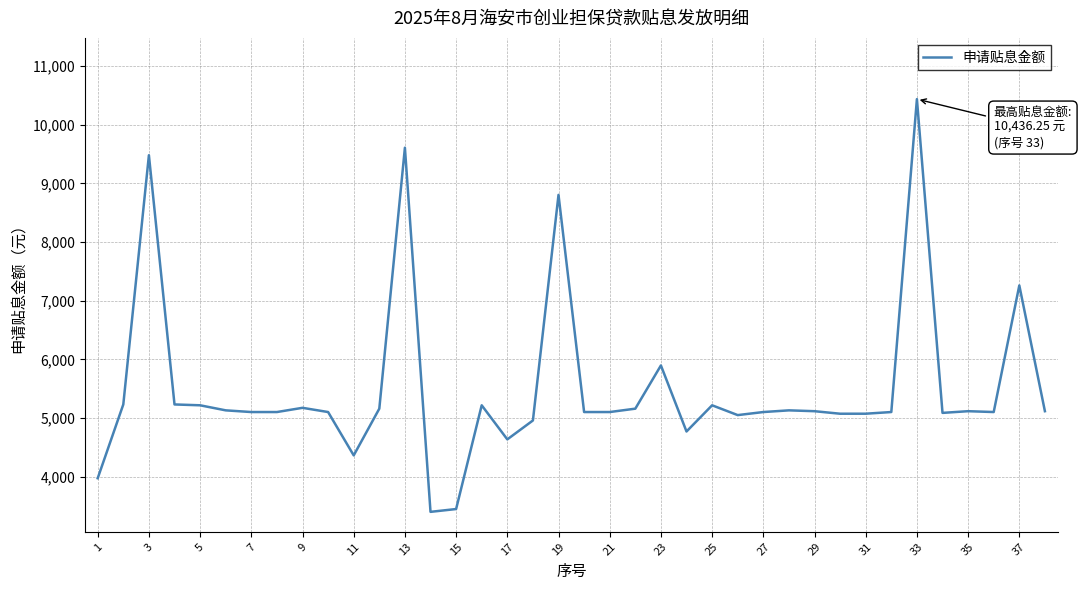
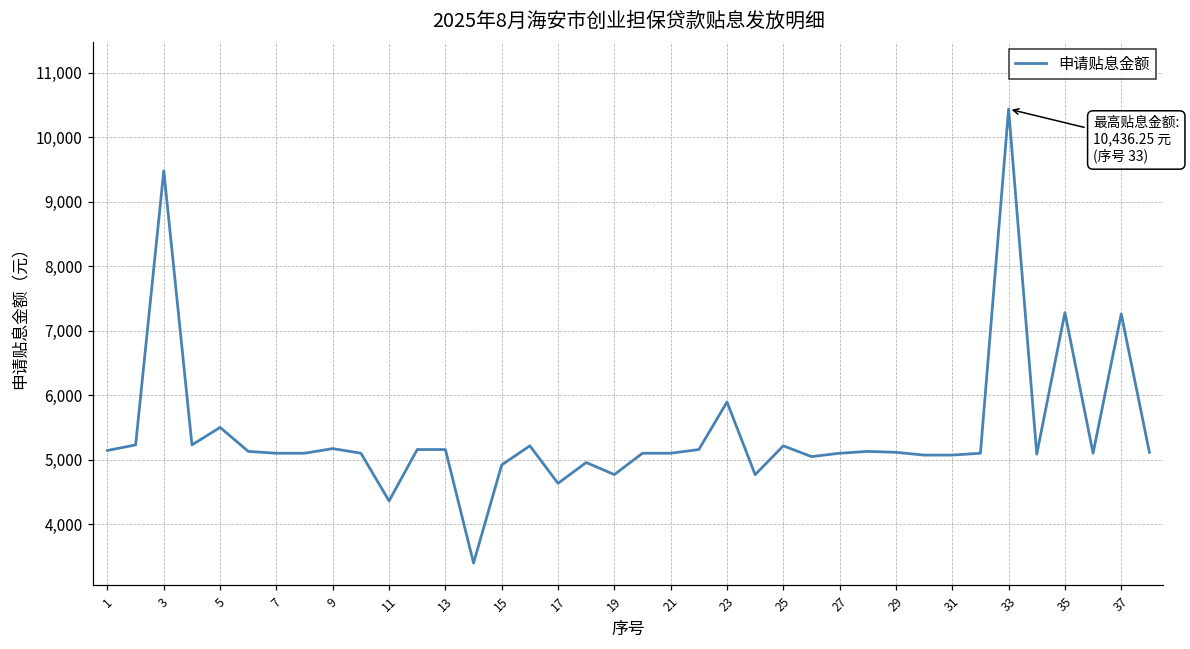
  {
-   "1": "4,000",
+   "1": "5,100",
    "3": "9,500",
-   "5": "5,200",
+   "5": "5,500",
    "7": "5,100",
    "9": "5,200",
    "11": "4,400",
-   "13": "9,600",
-   "15": "3,500",
+   "13": "5,200",
+   "15": "4,900",
    "17": "4,600",
-   "19": "8,800",
+   "19": "4,800",
    "21": "5,100",
    "23": "5,900",
    "25": "5,200",
    "27": "5,100",
    "29": "5,100",
    "31": "5,100",
-   "35": "5,100",
+   "35": "7,300",
    "37": "7,300"
  }
